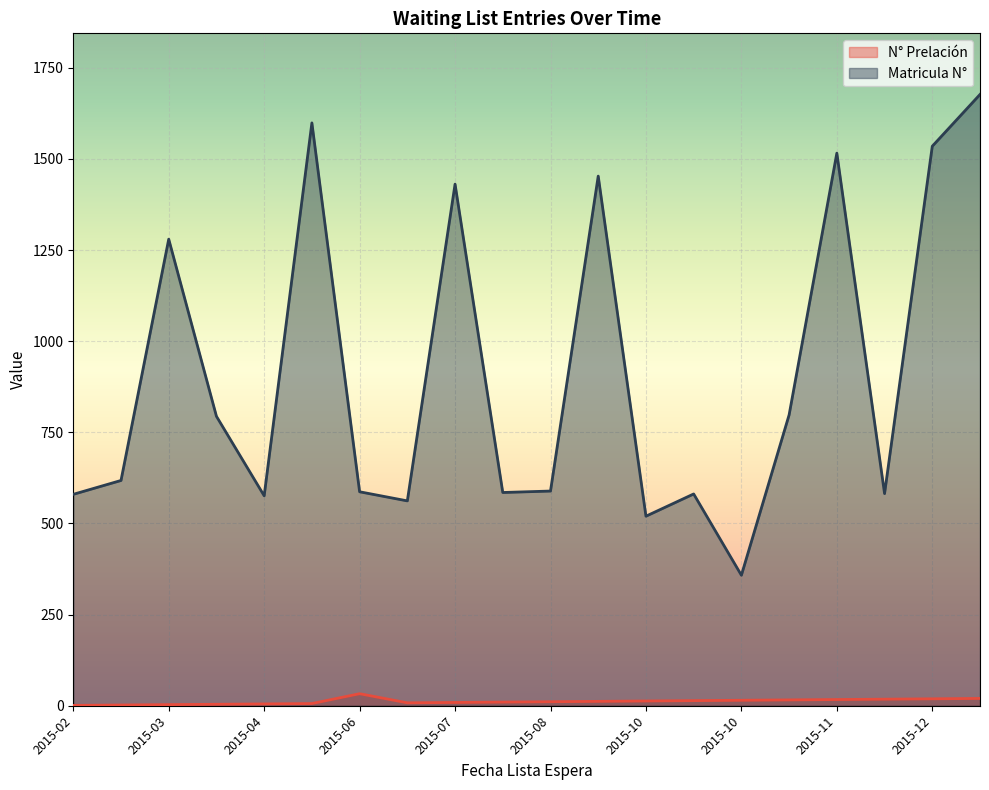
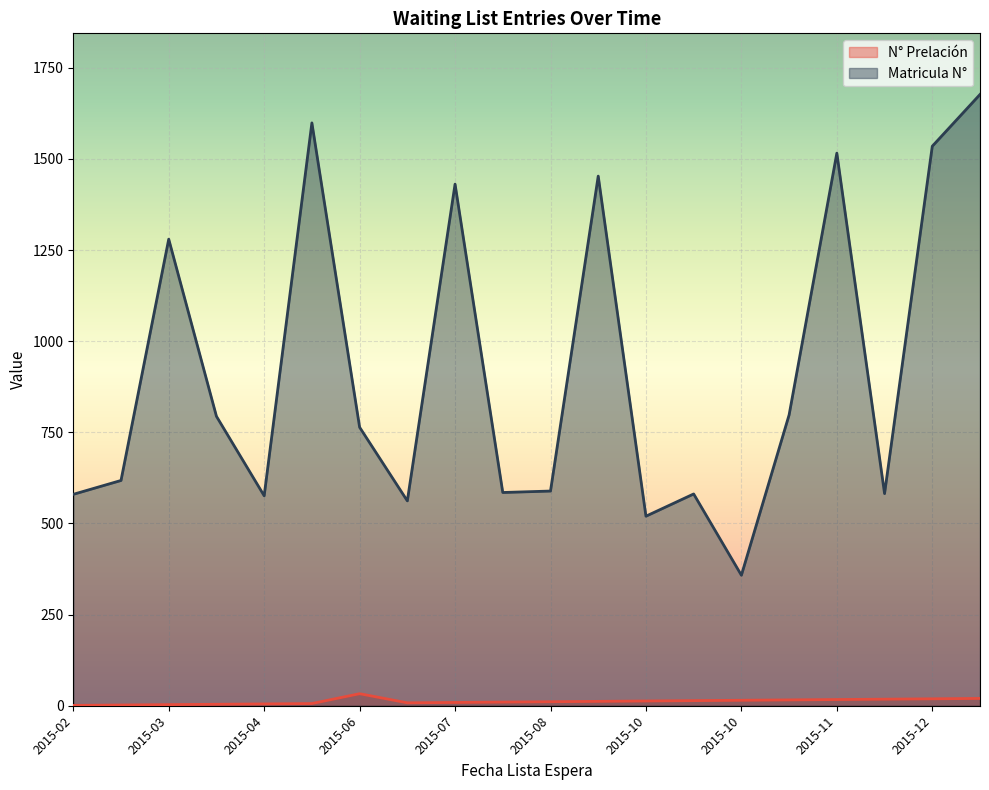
  {
    "N° Prelación": {
      "2015-02": 0,
      "2015-06": 30
    },
    "Matricula N°": {
      "2015-02": 580,
-     "2015-06": 590
+     "2015-06": 760
    }
  }
